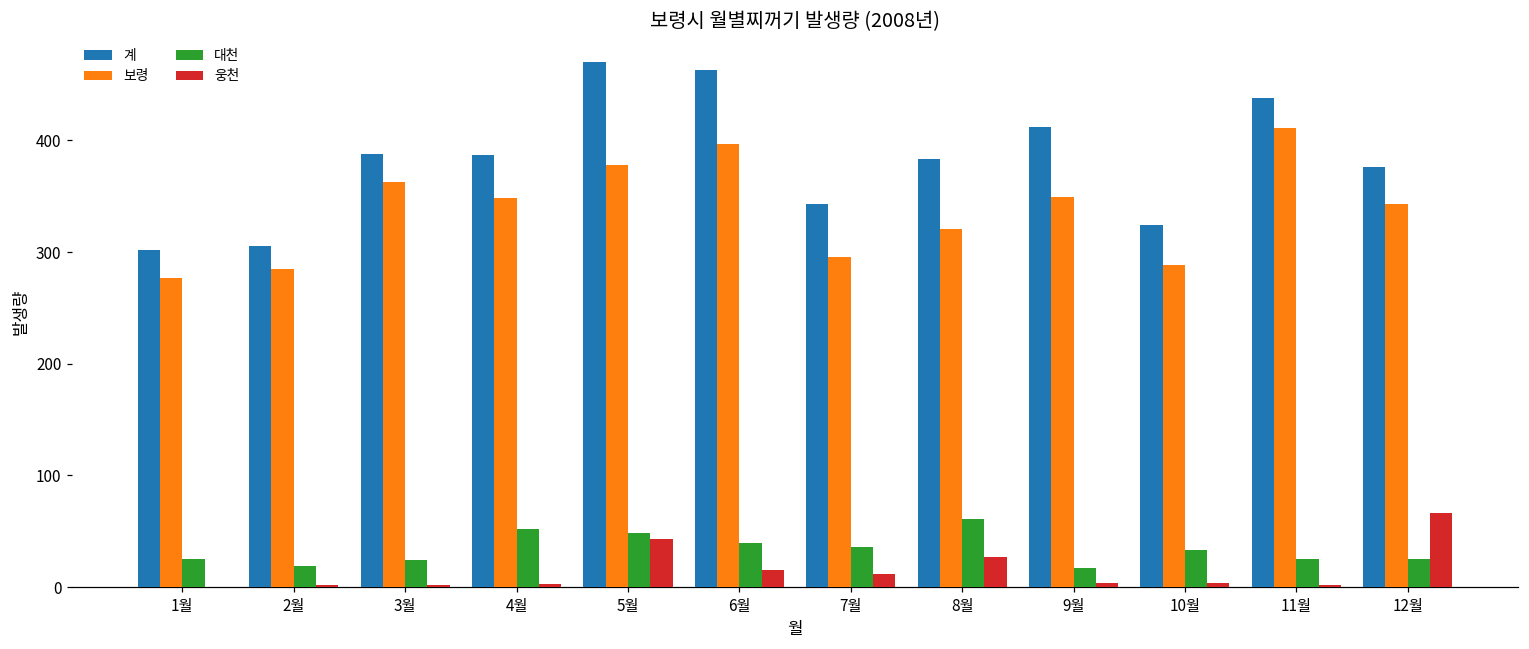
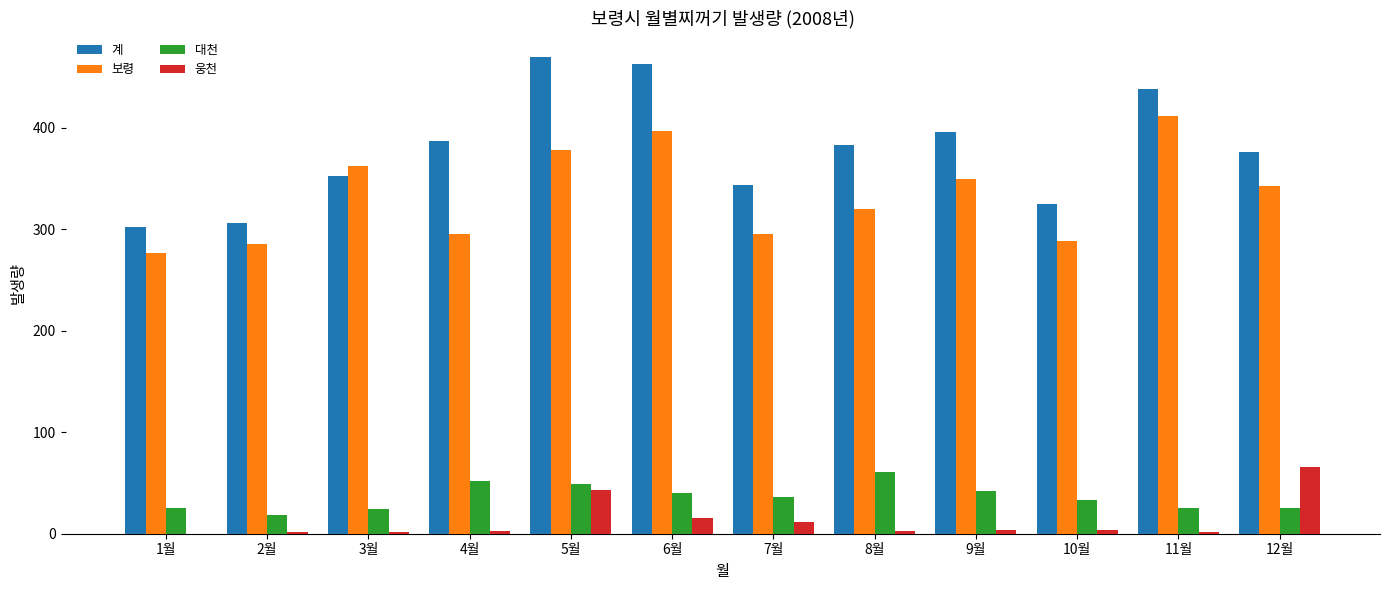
  {
    "계": {
      "1월": 302,
      "2월": 306,
-     "3월": 388,
+     "3월": 353,
      "4월": 387,
      "5월": 470,
      "6월": 463,
      "7월": 343,
      "8월": 383,
-     "9월": 412,
+     "9월": 396,
      "10월": 324,
      "11월": 438,
      "12월": 376
    },
    "보령": {
      "1월": 277,
      "2월": 285,
      "3월": 362,
-     "4월": 349,
+     "4월": 295,
      "5월": 378,
      "6월": 397,
      "7월": 295,
      "8월": 320,
      "9월": 350,
      "10월": 288,
      "11월": 411,
      "12월": 343
    },
    "대천": {
      "1월": 25,
      "2월": 19,
      "3월": 24,
      "4월": 52,
      "5월": 49,
      "6월": 40,
      "7월": 36,
      "8월": 61,
-     "9월": 17,
+     "9월": 42,
      "10월": 33,
      "11월": 25,
      "12월": 25
    },
    "웅천": {
      "1월": 0,
      "5월": 43,
      "6월": 15,
      "7월": 12,
-     "8월": 27,
+     "8월": 2,
      "9월": 4,
      "10월": 4,
      "12월": 66
    }
  }
